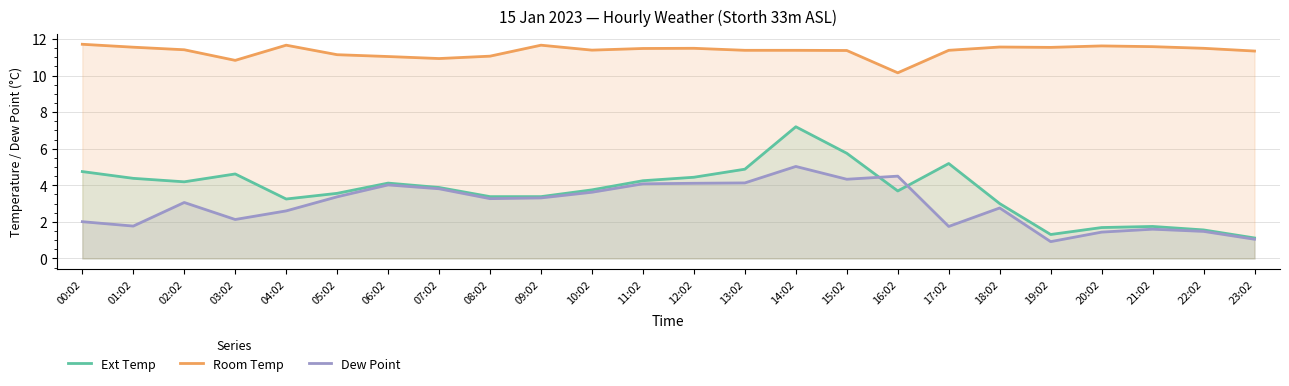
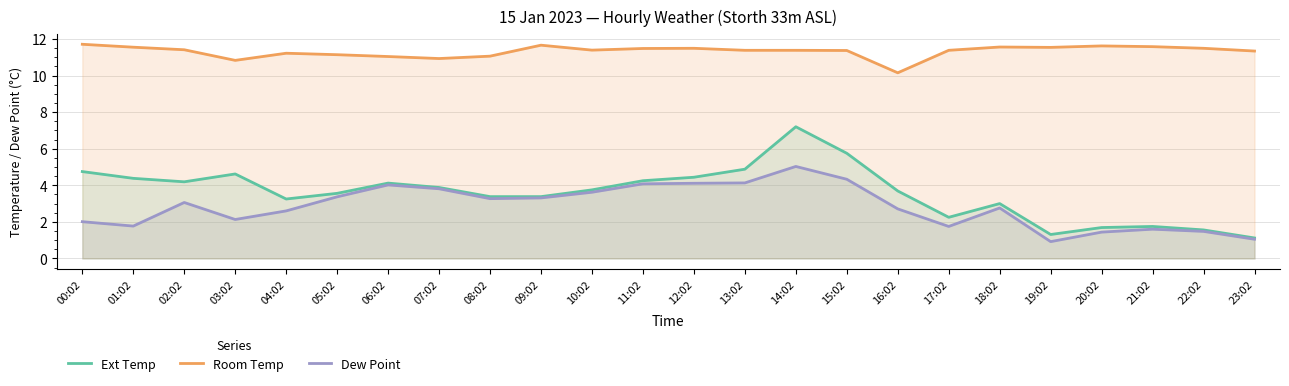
  {
    "Ext Temp": {
      "00:02": 4.8,
      "01:02": 4.4,
      "02:02": 4.2,
      "03:02": 4.6,
      "04:02": 3.3,
      "05:02": 3.6,
      "11:02": 4.3,
      "12:02": 4.4,
      "13:02": 4.9,
      "14:02": 7.2,
      "15:02": 5.8,
      "16:02": 3.7,
-     "17:02": 5.2,
+     "17:02": 2.3,
      "18:02": 3.0,
      "19:02": 1.3,
      "20:02": 1.7,
      "21:02": 1.8
    },
    "Room Temp": {
      "00:02": 11.7,
      "01:02": 11.6,
      "02:02": 11.4,
      "03:02": 10.8,
-     "04:02": 11.7,
+     "04:02": 11.2,
      "05:02": 11.1,
      "06:02": 11.0,
      "07:02": 10.9,
      "08:02": 11.1,
      "09:02": 11.7,
      "10:02": 11.4,
      "11:02": 11.5,
      "12:02": 11.5,
      "13:02": 11.4,
      "14:02": 11.4,
      "15:02": 11.4,
      "16:02": 10.2,
      "17:02": 11.4,
      "18:02": 11.6,
      "19:02": 11.5,
      "20:02": 11.6,
      "21:02": 11.6,
      "22:02": 11.5,
      "23:02": 11.3
    },
    "Dew Point": {
      "00:02": 2.0,
      "01:02": 1.8,
      "02:02": 3.1,
      "03:02": 2.1,
      "04:02": 2.6,
      "05:02": 3.4,
      "11:02": 4.1,
      "12:02": 4.1,
      "13:02": 4.1,
      "14:02": 5.0,
      "15:02": 4.3,
-     "16:02": 4.5,
+     "16:02": 2.7,
      "17:02": 1.8,
      "18:02": 2.8,
      "19:02": 0.9,
      "20:02": 1.4,
      "21:02": 1.6
    }
  }
